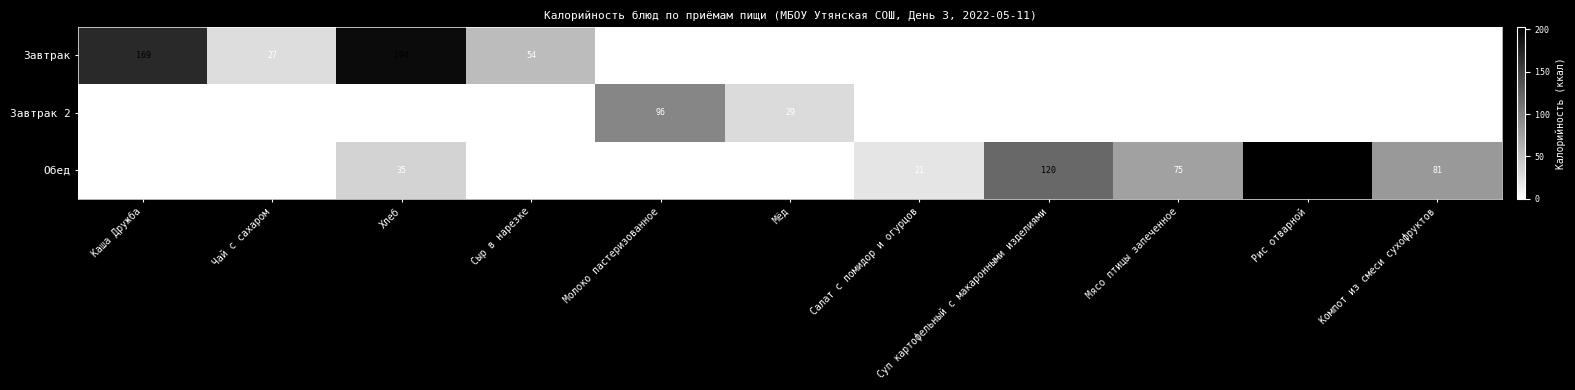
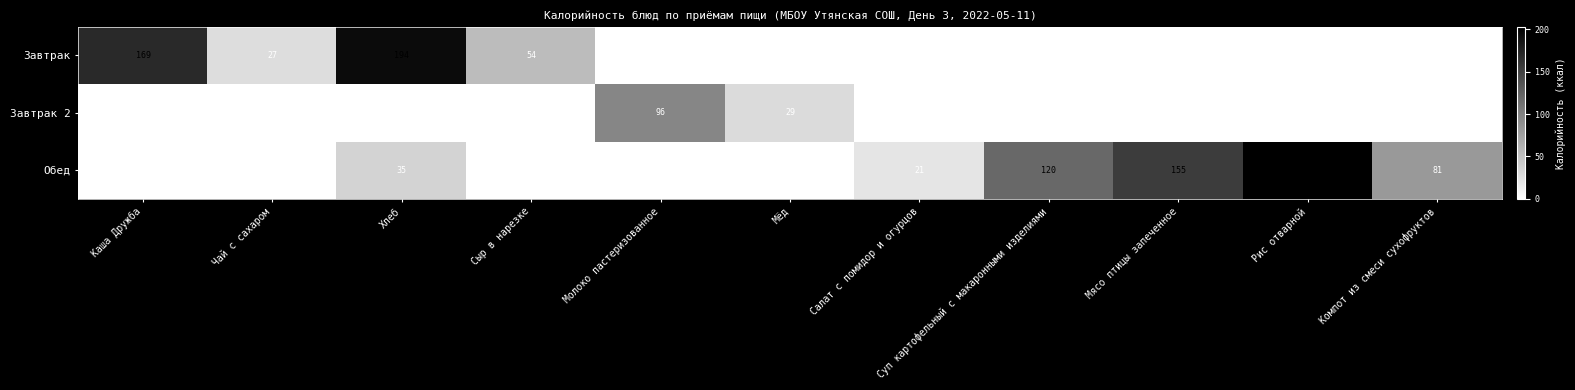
  {
    "Завтрак": {
      "Сыр в нарезке": 54
    },
    "Завтрак 2": {
      "Молоко пастеризованное": 96
    },
    "Обед": {
      "Суп картофельный с макаронными изделиями": 120,
-     "Мясо птицы запеченное": 75,
+     "Мясо птицы запеченное": 155,
      "Компот из смеси сухофруктов": 81
    }
  }
